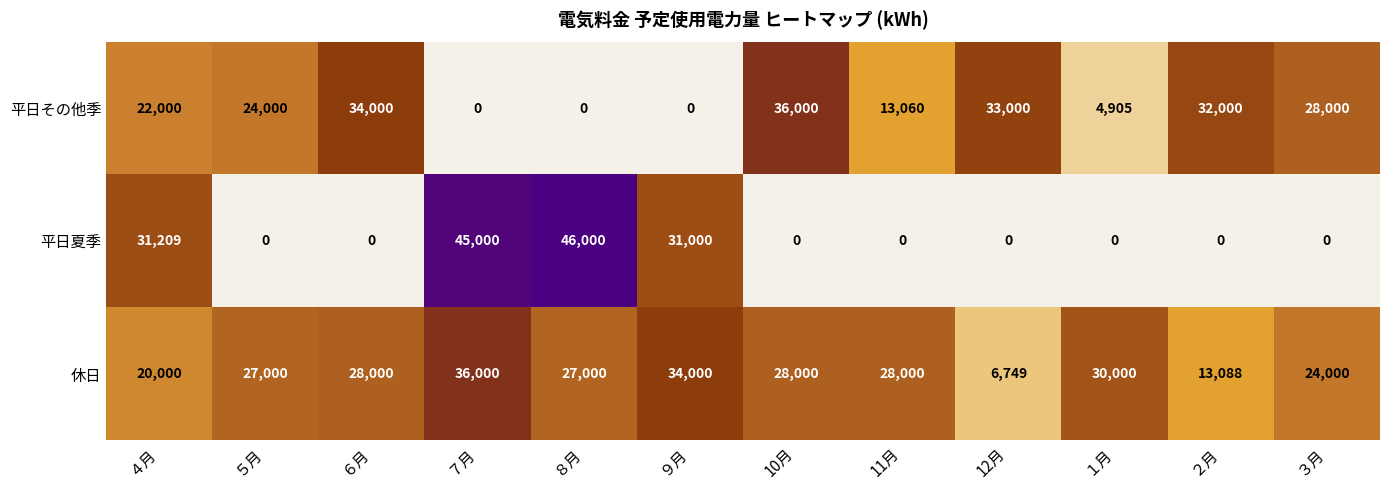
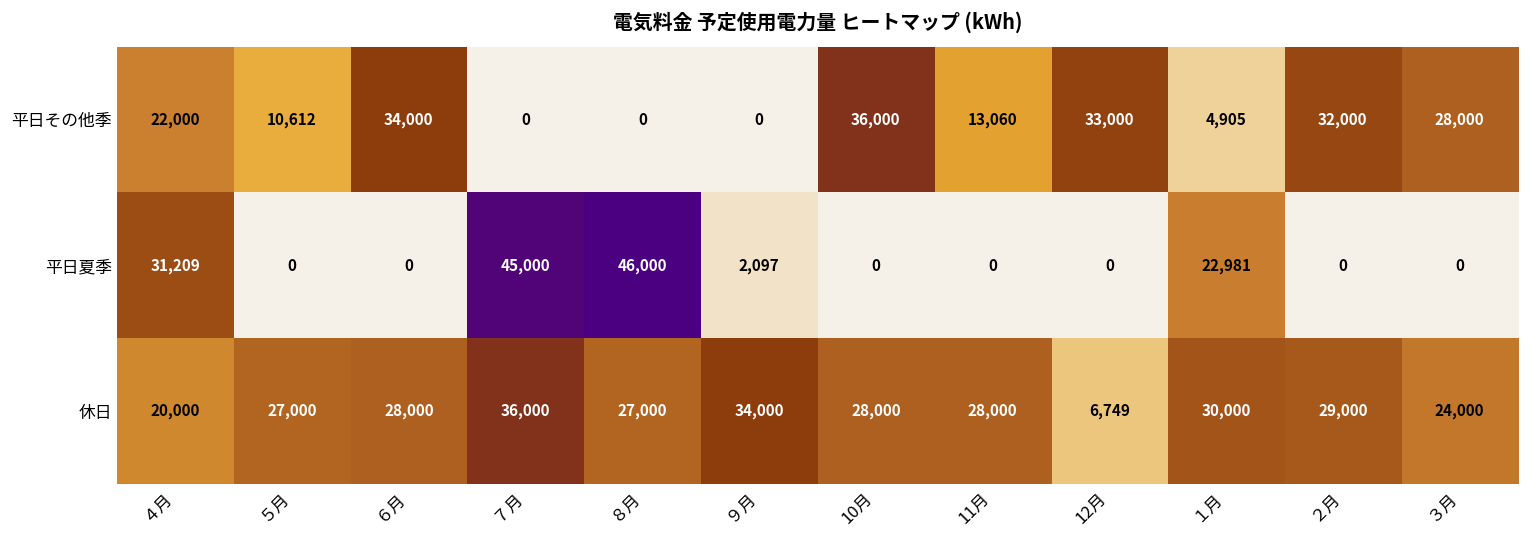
  {
    "平日その他季": {
      "４月": "22,000",
-     "５月": "24,000",
+     "５月": "10,612",
      "６月": "34,000",
      "７月": "0",
      "８月": "0",
      "９月": "0",
      "10月": "36,000",
      "11月": "13,060",
      "12月": "33,000",
      "１月": "4,905",
      "２月": "32,000",
      "３月": "28,000"
    },
    "平日夏季": {
      "４月": "31,209",
      "５月": "0",
      "６月": "0",
      "７月": "45,000",
      "８月": "46,000",
-     "９月": "31,000",
+     "９月": "2,097",
      "10月": "0",
      "11月": "0",
      "12月": "0",
-     "１月": "0",
+     "１月": "22,981",
      "２月": "0",
      "３月": "0"
    },
    "休日": {
      "４月": "20,000",
      "５月": "27,000",
      "６月": "28,000",
      "７月": "36,000",
      "８月": "27,000",
      "９月": "34,000",
      "10月": "28,000",
      "11月": "28,000",
      "12月": "6,749",
      "１月": "30,000",
-     "２月": "13,088",
+     "２月": "29,000",
      "３月": "24,000"
    }
  }
